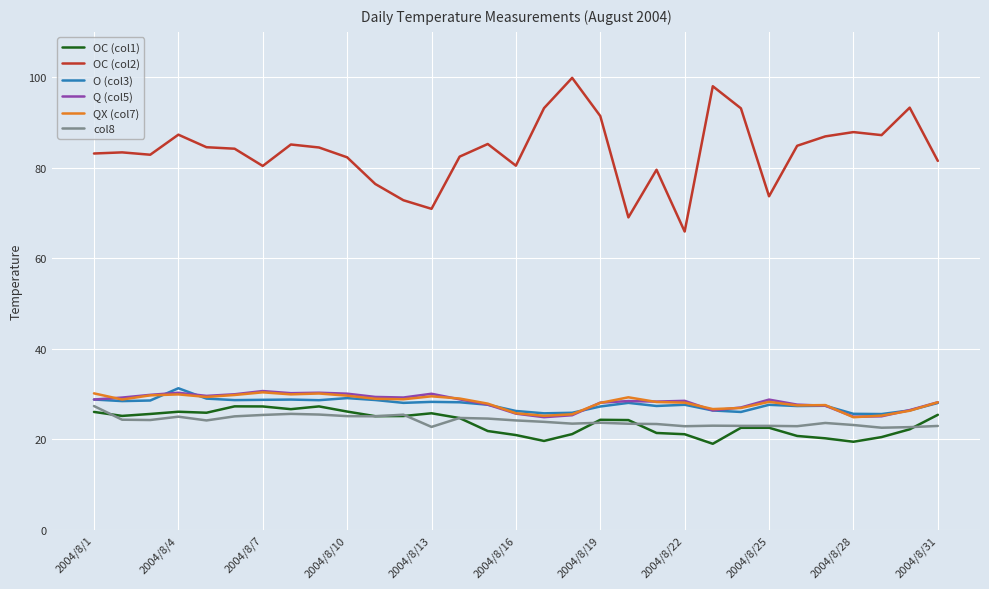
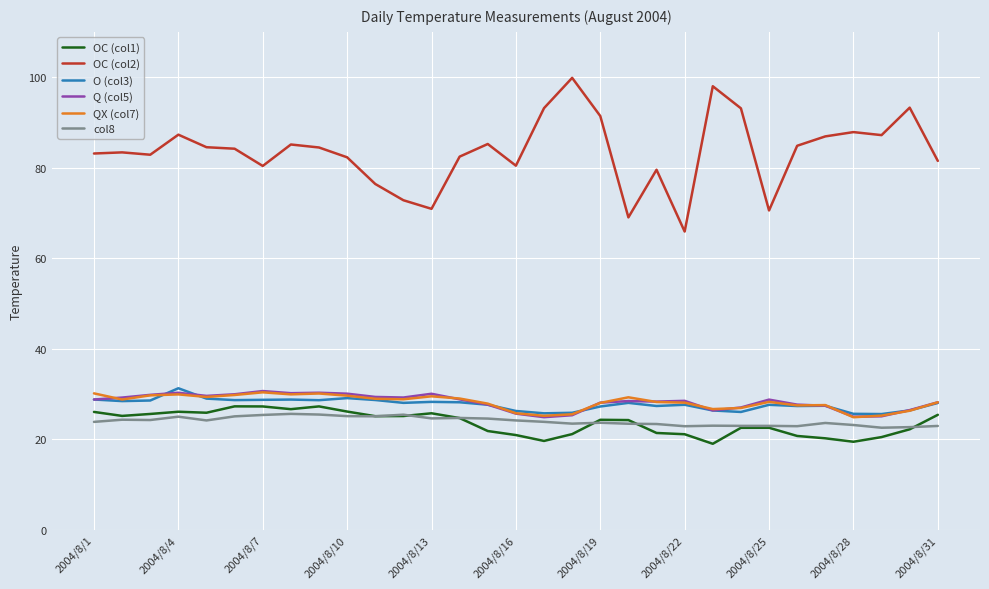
  {
    "OC (col1)": {
      "2004/8/1": 26,
      "2004/8/4": 26,
      "2004/8/7": 27,
      "2004/8/10": 26,
      "2004/8/13": 26,
      "2004/8/16": 21,
      "2004/8/19": 24,
      "2004/8/22": 21,
      "2004/8/28": 19,
      "2004/8/31": 25
    },
    "OC (col2)": {
      "2004/8/1": 83,
      "2004/8/4": 87,
      "2004/8/7": 80,
      "2004/8/10": 82,
      "2004/8/13": 71,
      "2004/8/16": 80,
      "2004/8/19": 91,
      "2004/8/22": 66,
-     "2004/8/25": 74,
+     "2004/8/25": 71,
      "2004/8/28": 88,
      "2004/8/31": 82
    },
    "O (col3)": {
      "2004/8/4": 31,
      "2004/8/7": 29,
      "2004/8/13": 28,
      "2004/8/19": 27,
      "2004/8/25": 28,
      "2004/8/28": 26
    },
    "QX (col7)": {
      "2004/8/1": 30
    },
    "col8": {
-     "2004/8/1": 27,
+     "2004/8/1": 24,
      "2004/8/4": 25,
      "2004/8/7": 25,
      "2004/8/10": 25,
-     "2004/8/13": 23,
+     "2004/8/13": 25,
      "2004/8/16": 24,
      "2004/8/19": 24,
      "2004/8/22": 23,
      "2004/8/28": 23,
      "2004/8/31": 23
    }
  }
